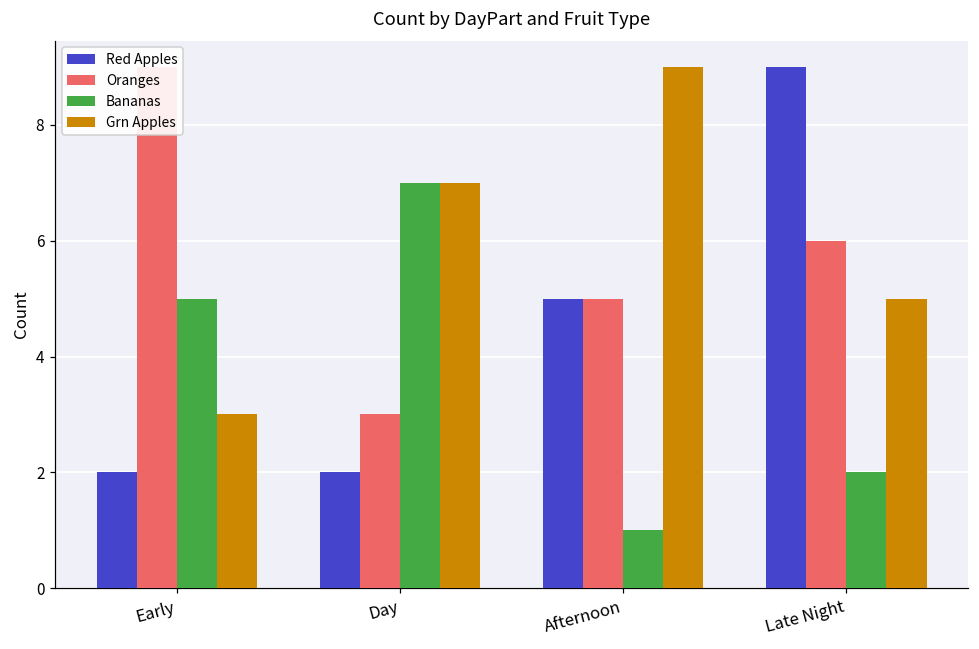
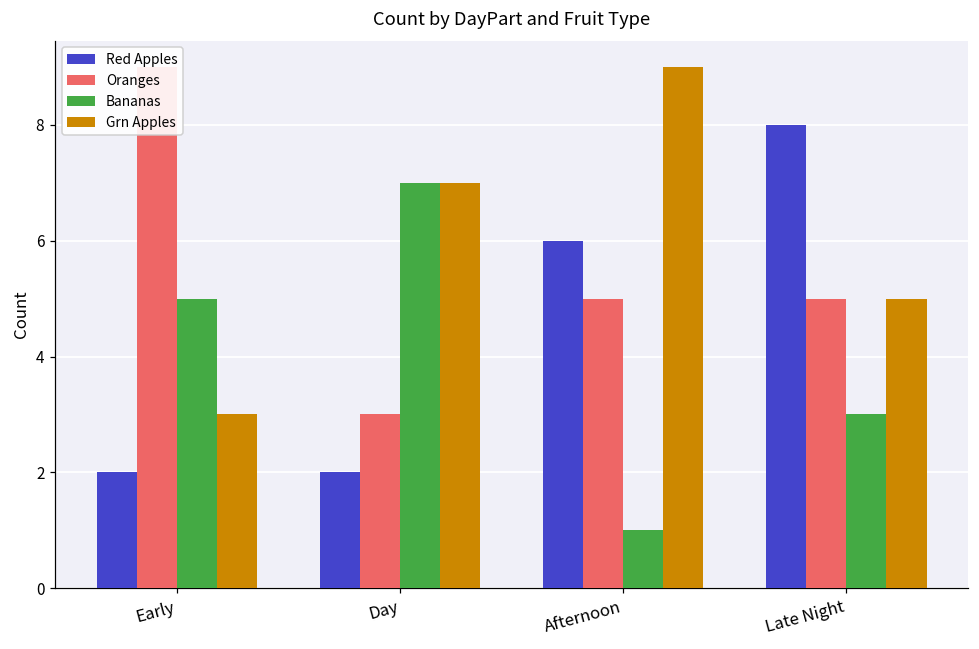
  {
    "Red Apples": {
      "Early": 2,
      "Day": 2,
-     "Afternoon": 5,
-     "Late Night": 9
+     "Afternoon": 6,
+     "Late Night": 8
    },
    "Oranges": {
      "Day": 3,
      "Afternoon": 5,
-     "Late Night": 6
+     "Late Night": 5
    },
    "Bananas": {
      "Early": 5,
      "Day": 7,
      "Afternoon": 1,
-     "Late Night": 2
+     "Late Night": 3
    },
    "Grn Apples": {
      "Early": 3,
      "Day": 7,
      "Afternoon": 9,
      "Late Night": 5
    }
  }
